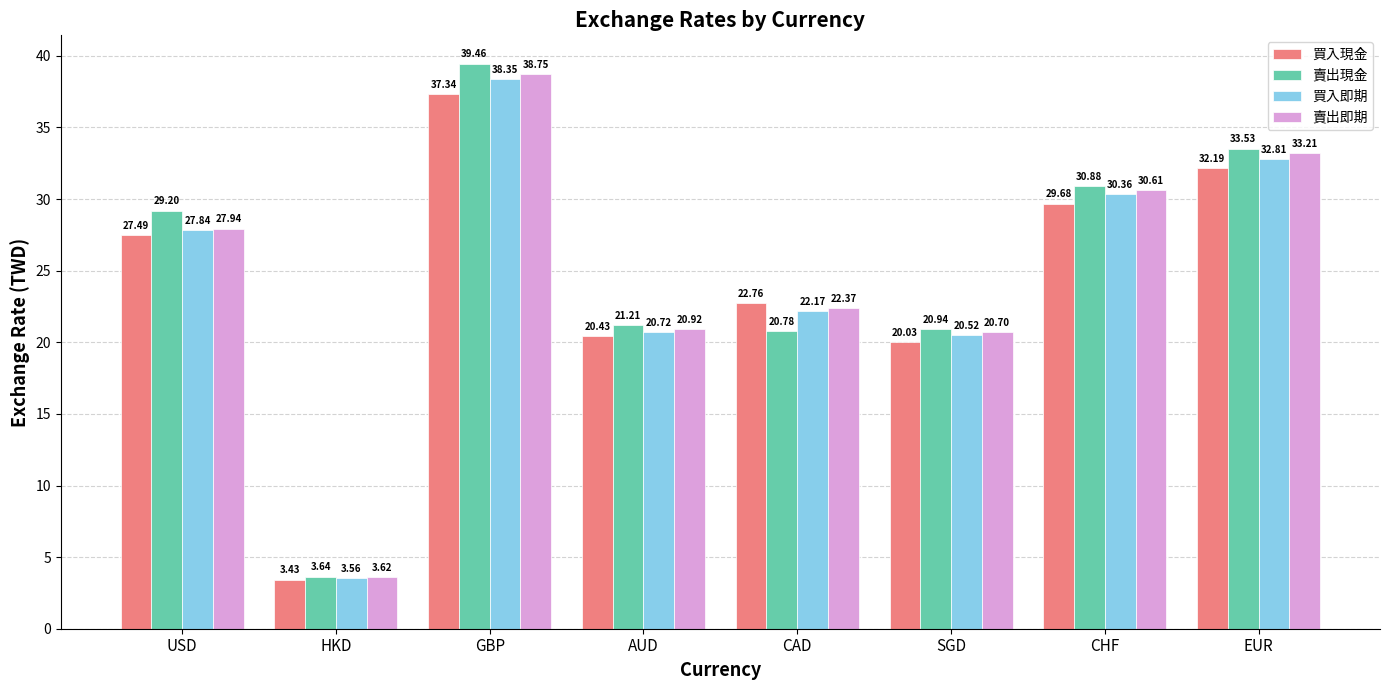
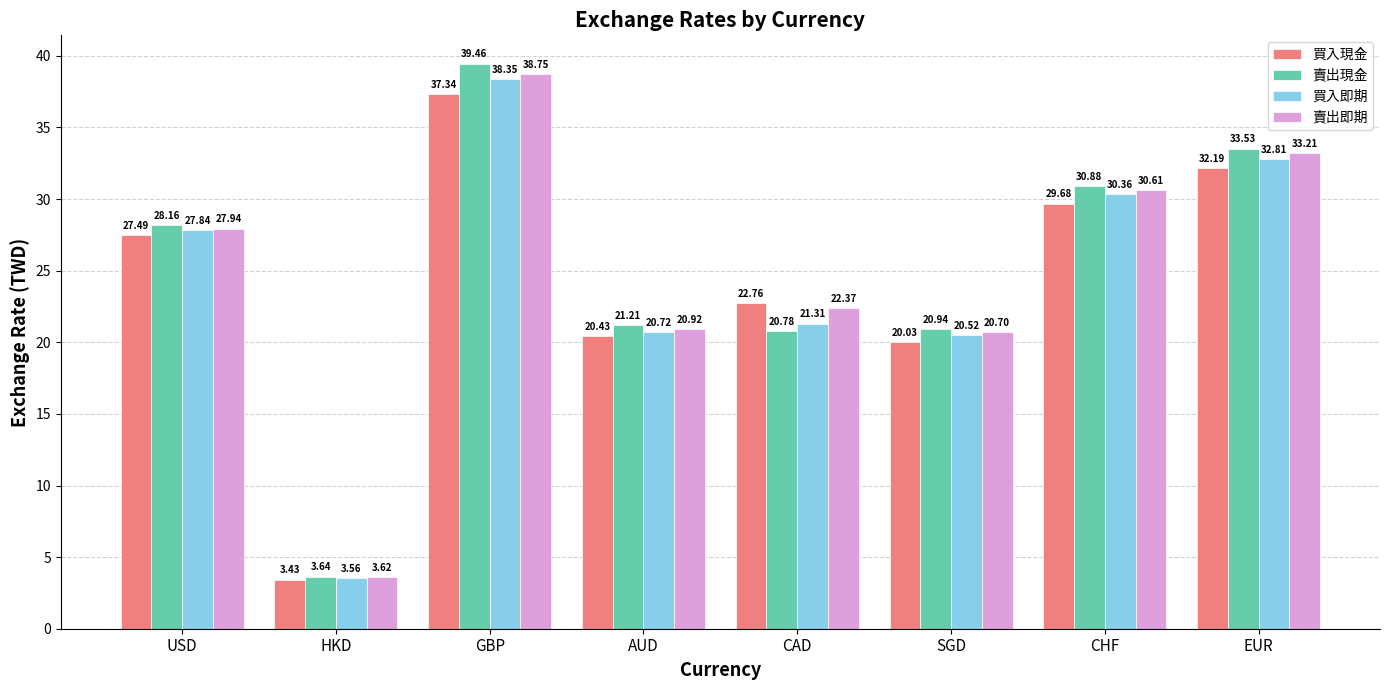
  {
    "買入現金": {
      "USD": 27.49,
      "HKD": 3.43,
      "GBP": 37.34,
      "AUD": 20.43,
      "CAD": 22.76,
      "SGD": 20.03,
      "CHF": 29.68,
      "EUR": 32.19
    },
    "賣出現金": {
-     "USD": 29.20,
+     "USD": 28.16,
      "HKD": 3.64,
      "GBP": 39.46,
      "AUD": 21.21,
      "CAD": 20.78,
      "SGD": 20.94,
      "CHF": 30.88,
      "EUR": 33.53
    },
    "買入即期": {
      "USD": 27.84,
      "HKD": 3.56,
      "GBP": 38.35,
      "AUD": 20.72,
-     "CAD": 22.17,
+     "CAD": 21.31,
      "SGD": 20.52,
      "CHF": 30.36,
      "EUR": 32.81
    },
    "賣出即期": {
      "USD": 27.94,
      "HKD": 3.62,
      "GBP": 38.75,
      "AUD": 20.92,
      "CAD": 22.37,
      "SGD": 20.70,
      "CHF": 30.61,
      "EUR": 33.21
    }
  }
